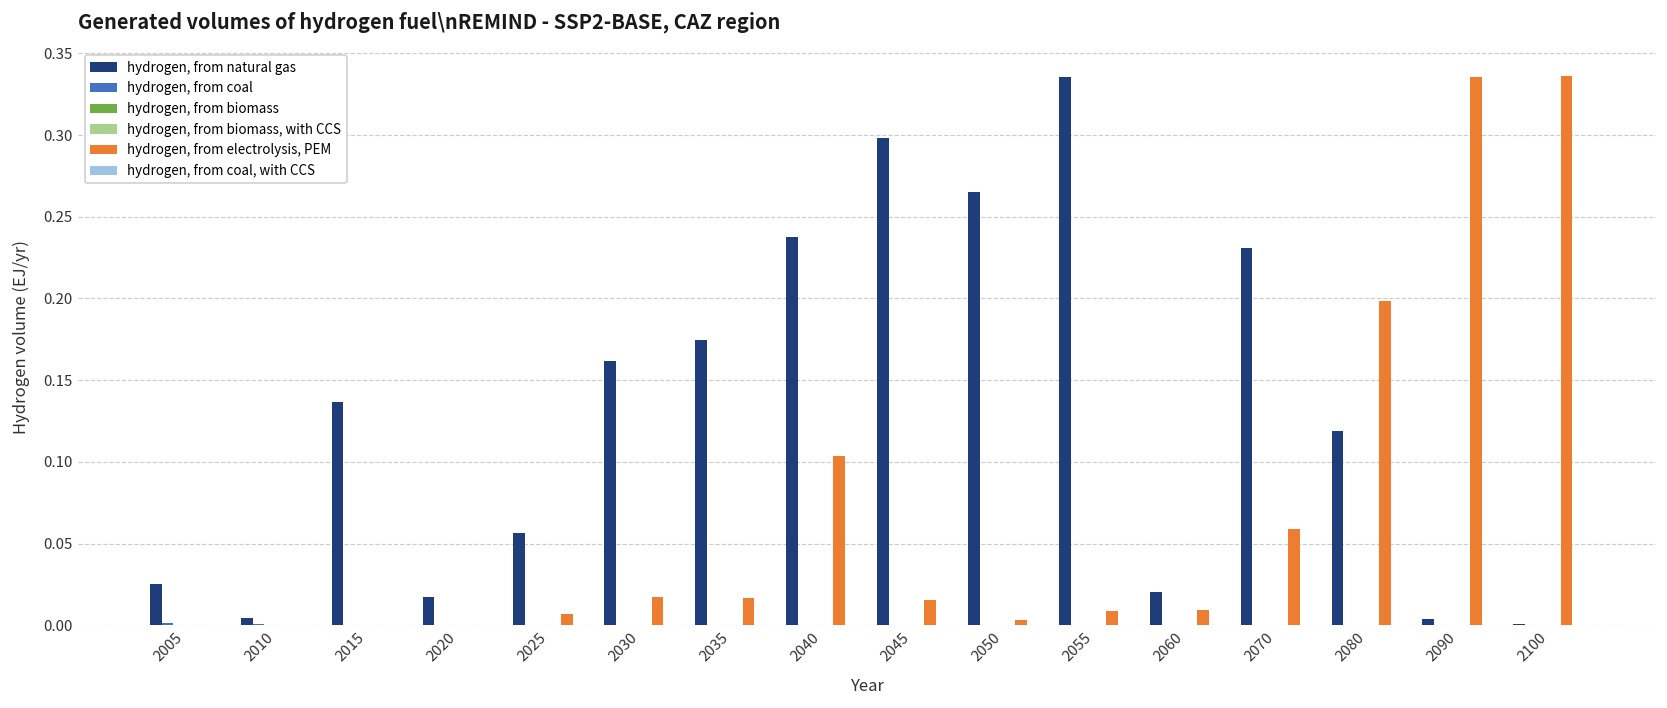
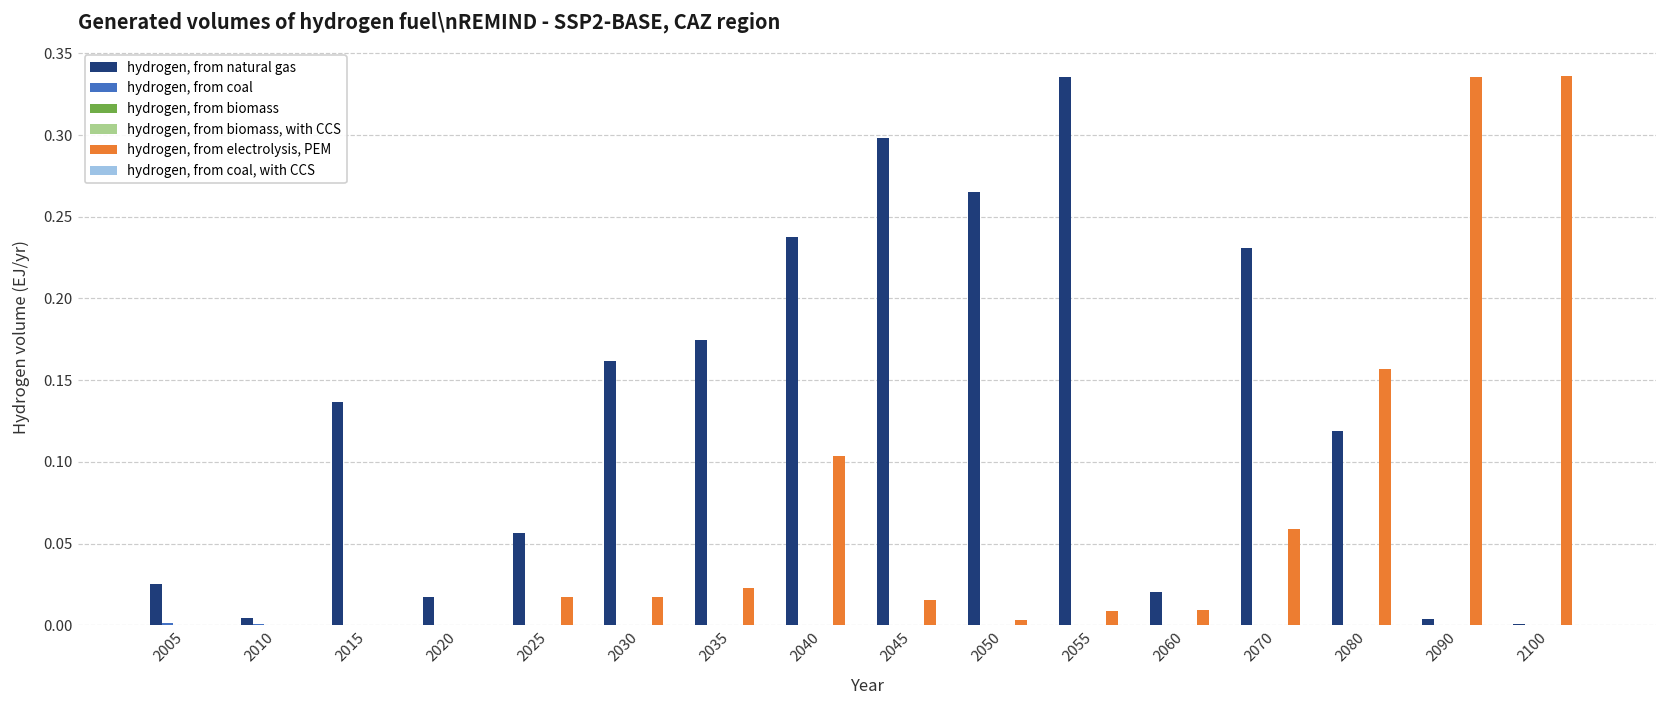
  {
    "hydrogen, from natural gas": {
      "2005": 0.025,
      "2010": 0.005,
      "2015": 0.137,
      "2020": 0.017,
      "2025": 0.056,
      "2030": 0.162,
      "2035": 0.175,
      "2040": 0.238,
      "2045": 0.298,
      "2050": 0.265,
      "2055": 0.335,
      "2060": 0.020,
      "2070": 0.231,
      "2080": 0.119,
      "2090": 0.004
    },
    "hydrogen, from coal": {
      "2080": 0.000,
      "2090": 0.000,
      "2100": 0.000
    },
    "hydrogen, from biomass": {
      "2005": 0.000,
      "2010": 0.000,
      "2015": 0.000,
      "2020": 0.000
    },
    "hydrogen, from biomass, with CCS": {
      "2005": 0.000,
      "2010": 0.000,
      "2015": 0.000,
      "2020": 0.000,
      "2025": 0.000,
      "2030": 0.000,
      "2035": 0.000,
      "2040": 0.000,
      "2045": 0.000,
      "2050": 0.000,
      "2055": 0.000,
      "2060": 0.000,
      "2070": 0.000,
      "2080": 0.000,
      "2090": 0.000,
      "2100": 0.000
    },
    "hydrogen, from electrolysis, PEM": {
      "2005": 0.000,
      "2010": 0.000,
      "2015": 0.000,
      "2020": 0.000,
-     "2025": 0.007,
+     "2025": 0.017,
      "2030": 0.017,
-     "2035": 0.017,
+     "2035": 0.023,
      "2040": 0.103,
      "2045": 0.015,
      "2050": 0.003,
      "2055": 0.009,
      "2060": 0.009,
      "2070": 0.059,
-     "2080": 0.198,
+     "2080": 0.157,
      "2090": 0.335,
      "2100": 0.336
    },
    "hydrogen, from coal, with CCS": {
      "2005": 0.000,
      "2010": 0.000,
      "2015": 0.000,
      "2020": 0.000,
      "2025": 0.000,
      "2030": 0.000,
      "2035": 0.000,
      "2040": 0.000,
      "2045": 0.000,
      "2050": 0.000,
      "2055": 0.000,
      "2060": 0.000,
      "2070": 0.000,
      "2080": 0.000,
      "2090": 0.000,
      "2100": 0.000
    }
  }
